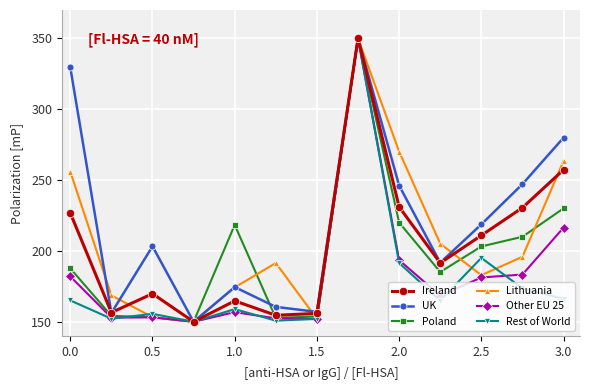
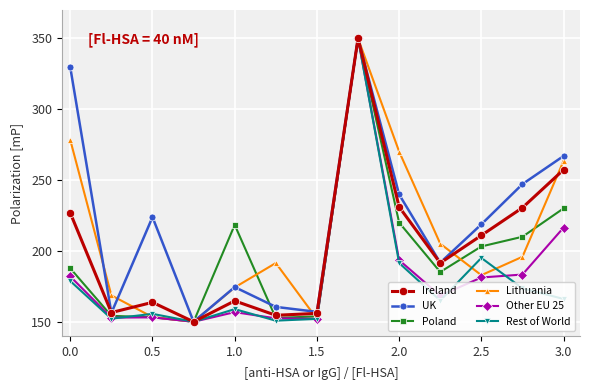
  {
    "Ireland": {
      "0.0": 227,
-     "0.5": 170,
+     "0.5": 164,
      "1.0": 165,
      "2.0": 231,
      "2.5": 211,
      "3.0": 257
    },
    "UK": {
      "0.0": 330,
-     "0.5": 203,
-     "2.0": 246,
+     "0.5": 224,
+     "2.0": 240,
      "2.5": 219,
-     "3.0": 280
+     "3.0": 267
    },
    "Poland": {
      "0.0": 188,
      "1.0": 218,
      "2.0": 220,
      "2.5": 203,
      "3.0": 230
    },
    "Lithuania": {
-     "0.0": 256,
+     "0.0": 278,
      "2.0": 270,
      "3.0": 264
    },
    "Other EU 25": {
      "0.0": 182,
      "1.0": 157,
      "2.0": 193,
      "3.0": 216
    },
    "Rest of World": {
-     "0.0": 165,
+     "0.0": 179,
      "0.5": 156,
      "1.0": 159,
      "2.0": 191,
      "2.5": 195
    }
  }
